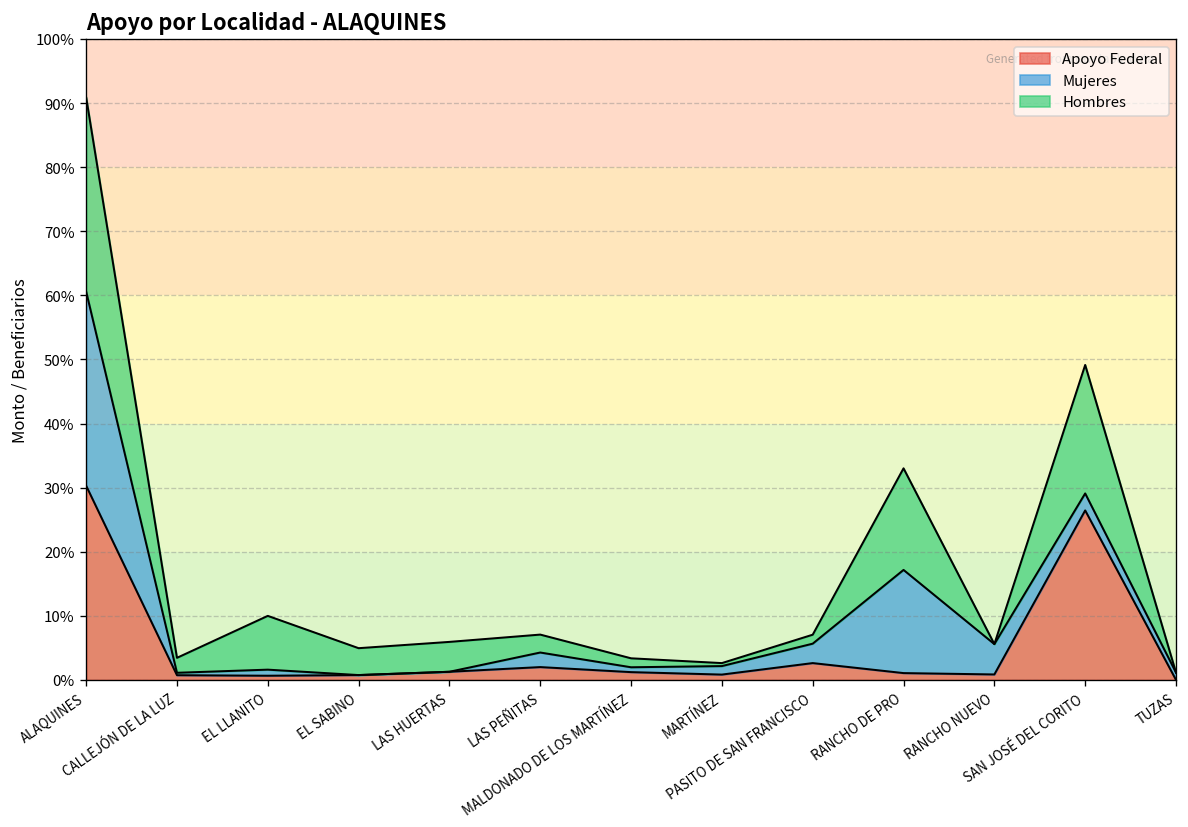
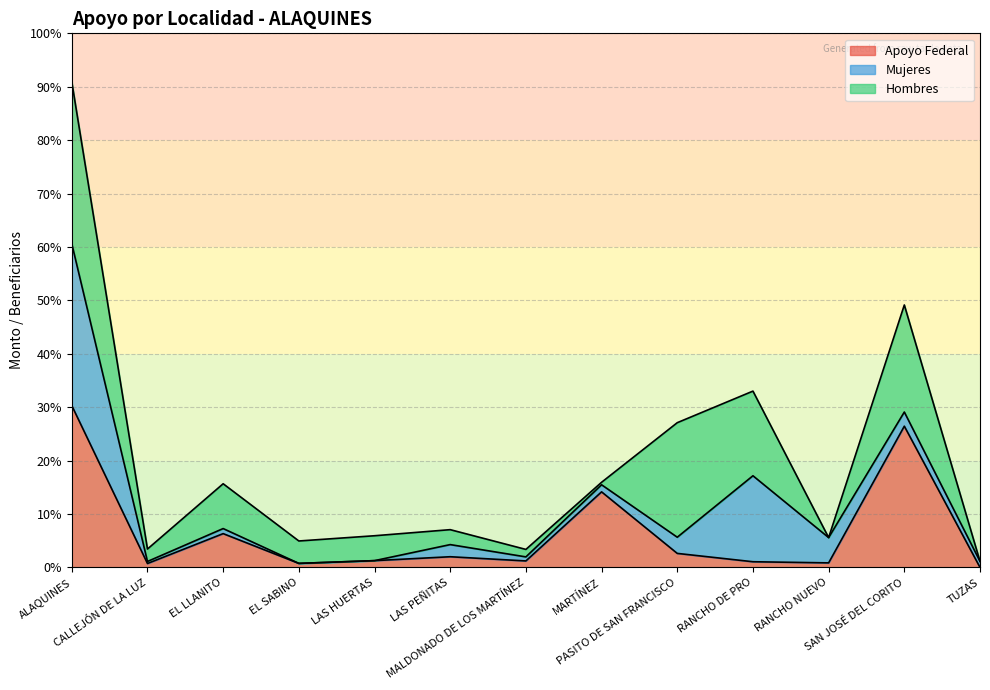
  {
    "Apoyo Federal": {
      "ALAQUINES": "30%",
-     "EL LLANITO": "1%",
+     "EL LLANITO": "6%",
      "LAS PEÑITAS": "2%",
      "MALDONADO DE LOS MARTÍNEZ": "1%",
-     "MARTÍNEZ": "1%",
+     "MARTÍNEZ": "14%",
      "PASITO DE SAN FRANCISCO": "3%",
      "RANCHO DE PRO": "1%",
      "RANCHO NUEVO": "1%",
      "SAN JOSÉ DEL CORITO": "26%",
      "TUZAS": "0%"
    },
    "Mujeres": {
      "ALAQUINES": "30%",
      "EL LLANITO": "1%",
      "LAS PEÑITAS": "2%",
      "MALDONADO DE LOS MARTÍNEZ": "1%",
      "PASITO DE SAN FRANCISCO": "3%",
      "RANCHO DE PRO": "16%",
      "SAN JOSÉ DEL CORITO": "3%"
    },
    "Hombres": {
      "ALAQUINES": "30%",
      "CALLEJÓN DE LA LUZ": "2%",
      "EL LLANITO": "8%",
      "EL SABINO": "4%",
      "LAS HUERTAS": "5%",
      "LAS PEÑITAS": "3%",
      "MALDONADO DE LOS MARTÍNEZ": "1%",
-     "PASITO DE SAN FRANCISCO": "1%",
+     "PASITO DE SAN FRANCISCO": "21%",
      "RANCHO DE PRO": "16%",
      "SAN JOSÉ DEL CORITO": "20%"
    }
  }
